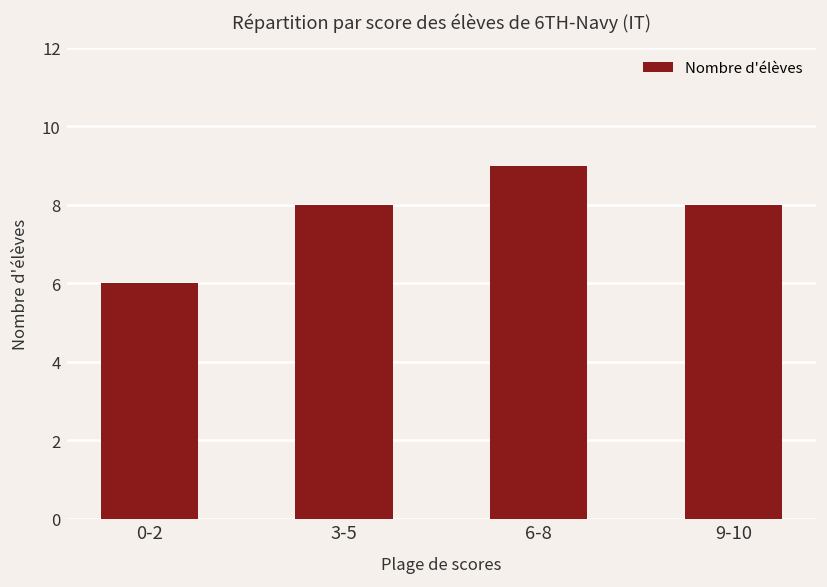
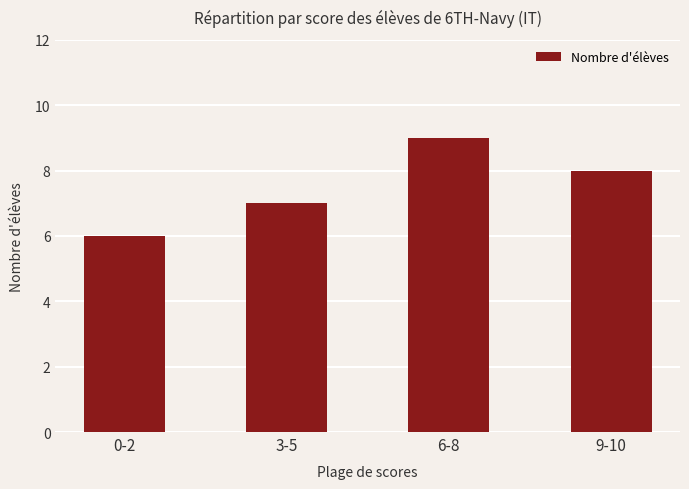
  {
    "0-2": 6,
-   "3-5": 8,
+   "3-5": 7,
    "6-8": 9,
    "9-10": 8
  }
